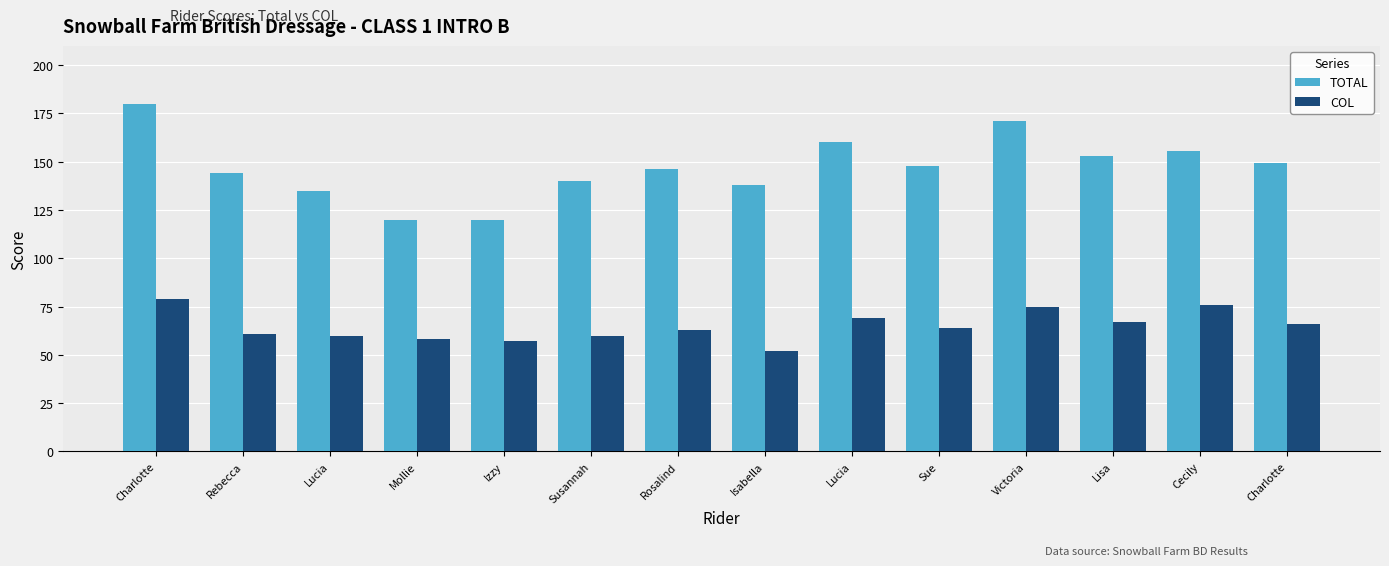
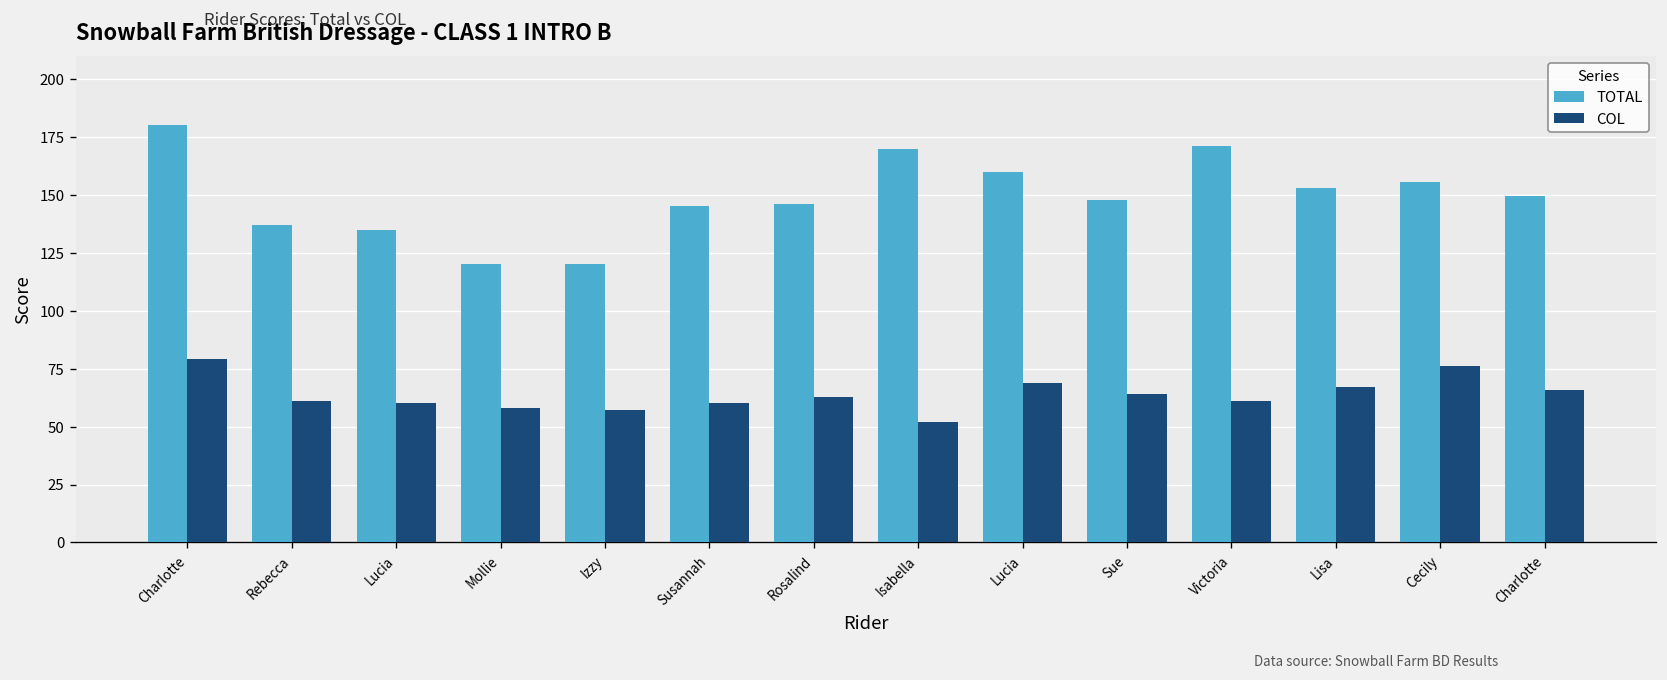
  {
    "TOTAL": {
-     "Rebecca": 144,
+     "Rebecca": 137,
      "Mollie": 120,
      "Izzy": 120,
-     "Susannah": 140,
+     "Susannah": 145,
      "Rosalind": 146,
-     "Isabella": 138,
+     "Isabella": 170,
      "Sue": 148,
      "Victoria": 171,
      "Lisa": 153,
      "Cecily": 156
    },
    "COL": {
      "Rebecca": 61,
      "Mollie": 58,
      "Izzy": 57,
      "Susannah": 60,
      "Rosalind": 63,
      "Isabella": 52,
      "Sue": 64,
-     "Victoria": 75,
+     "Victoria": 61,
      "Lisa": 67,
      "Cecily": 76
    }
  }
